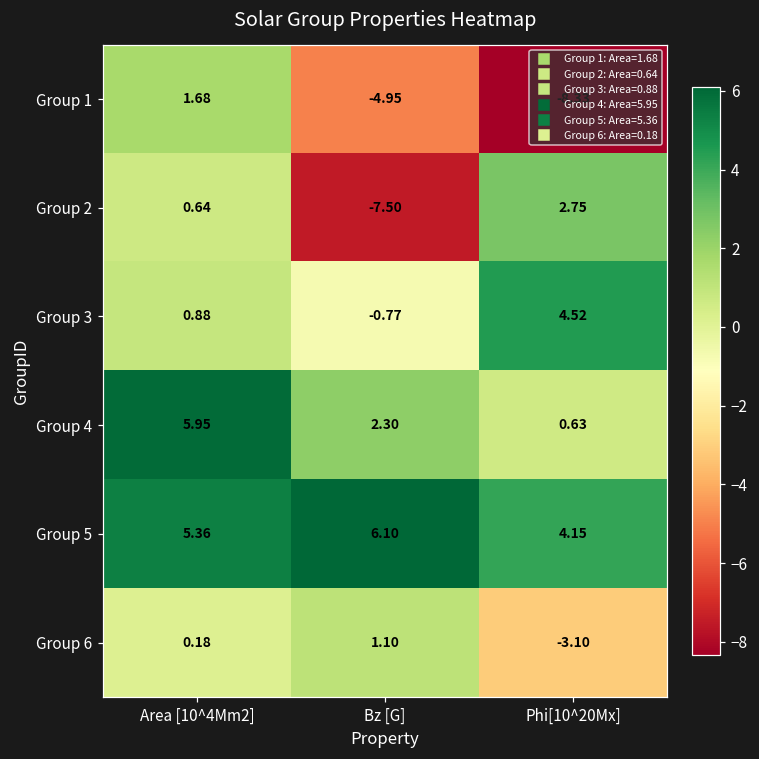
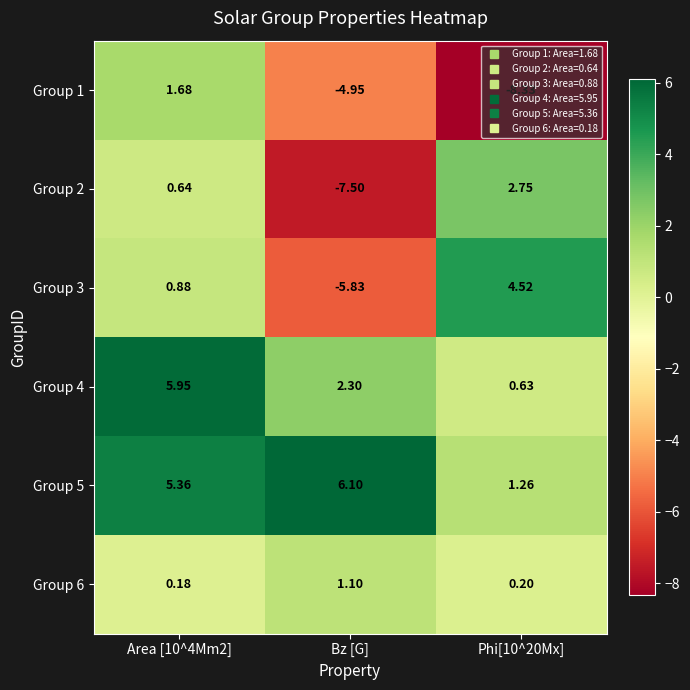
  {
    "Group 1": {
      "Area [10^4Mm2]": 1.68,
      "Bz [G]": -4.95
    },
    "Group 2": {
      "Area [10^4Mm2]": 0.64,
      "Bz [G]": -7.50,
      "Phi[10^20Mx]": 2.75
    },
    "Group 3": {
      "Area [10^4Mm2]": 0.88,
-     "Bz [G]": -0.77,
+     "Bz [G]": -5.83,
      "Phi[10^20Mx]": 4.52
    },
    "Group 4": {
      "Area [10^4Mm2]": 5.95,
      "Bz [G]": 2.30,
      "Phi[10^20Mx]": 0.63
    },
    "Group 5": {
      "Area [10^4Mm2]": 5.36,
      "Bz [G]": 6.10,
-     "Phi[10^20Mx]": 4.15
+     "Phi[10^20Mx]": 1.26
    },
    "Group 6": {
      "Area [10^4Mm2]": 0.18,
      "Bz [G]": 1.10,
-     "Phi[10^20Mx]": -3.10
+     "Phi[10^20Mx]": 0.20
    }
  }
